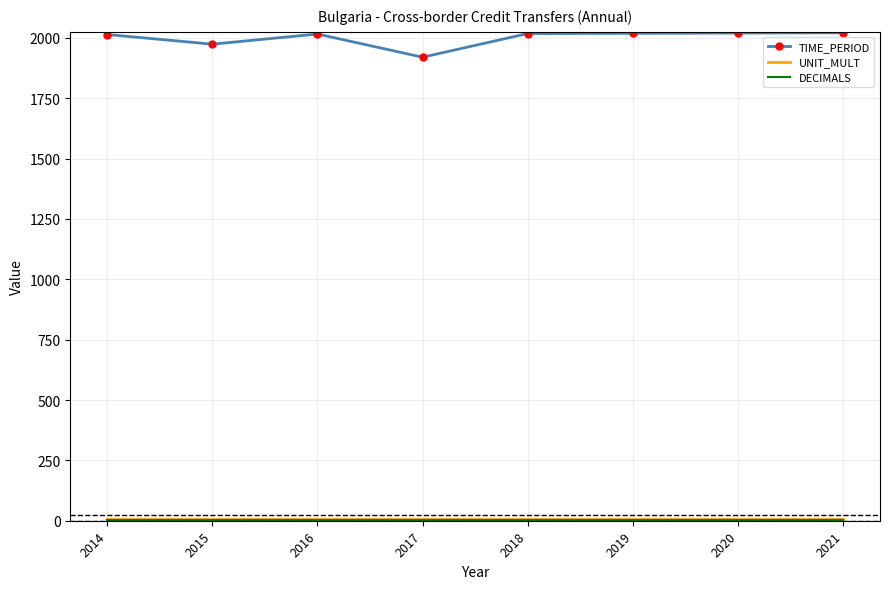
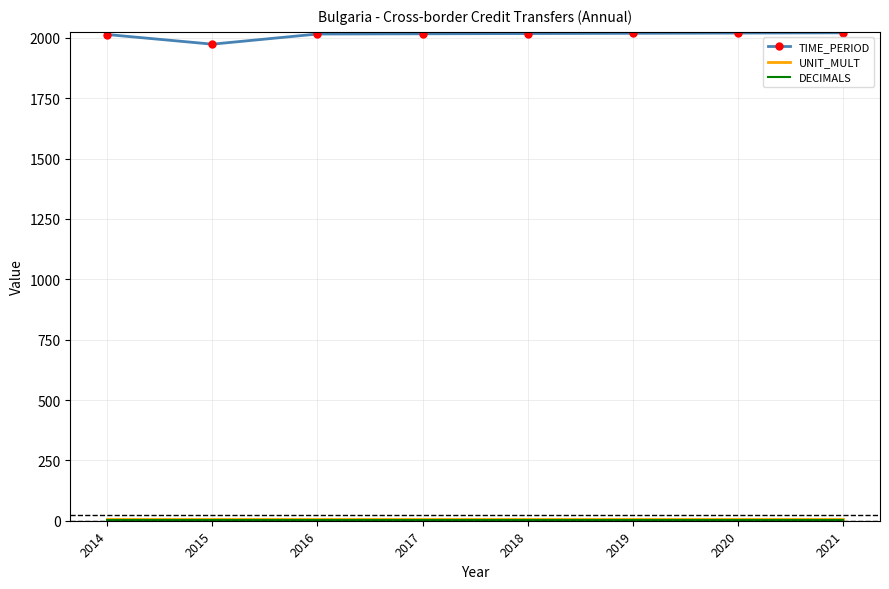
  {
    "TIME_PERIOD": {
      "2014": 2010,
      "2015": 1970,
      "2016": 2020,
-     "2017": 1920,
+     "2017": 2020,
      "2018": 2020,
      "2019": 2020,
      "2020": 2020,
      "2021": 2020
    }
  }
